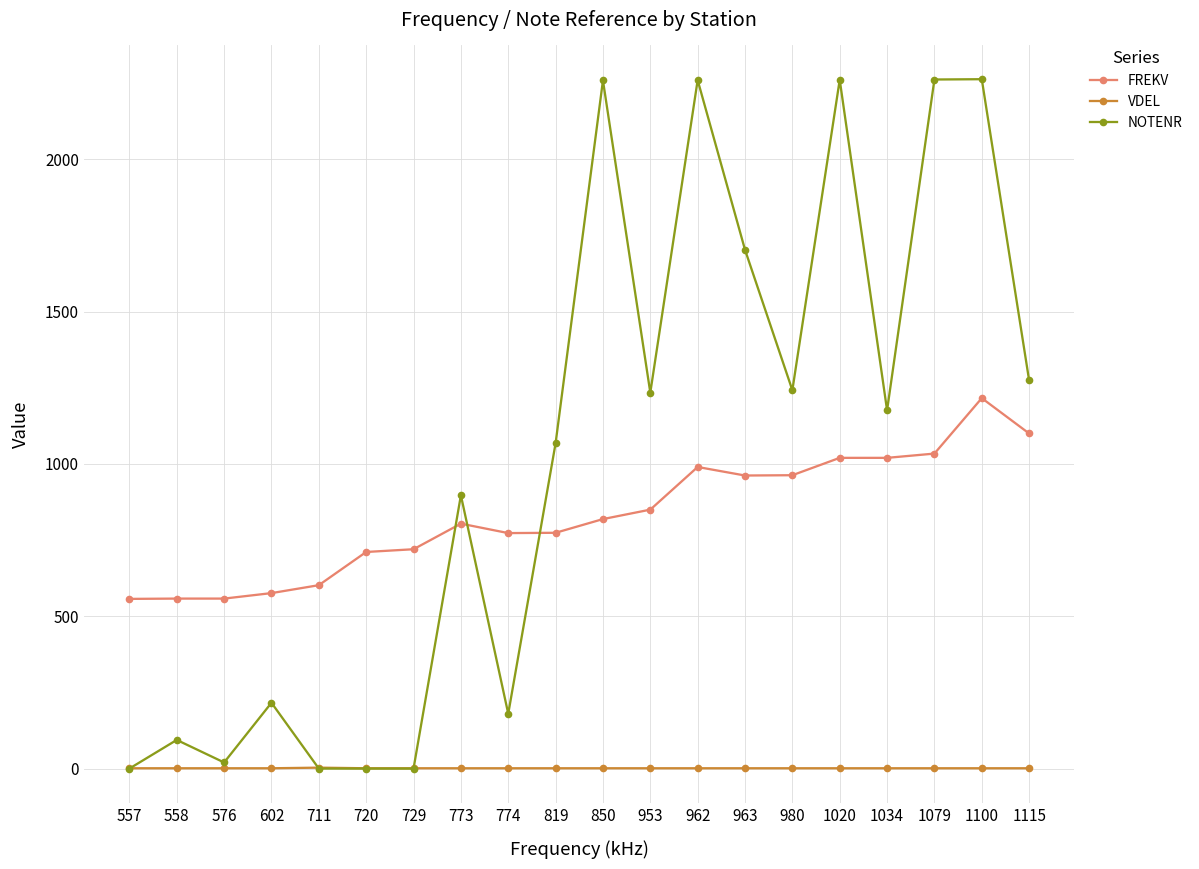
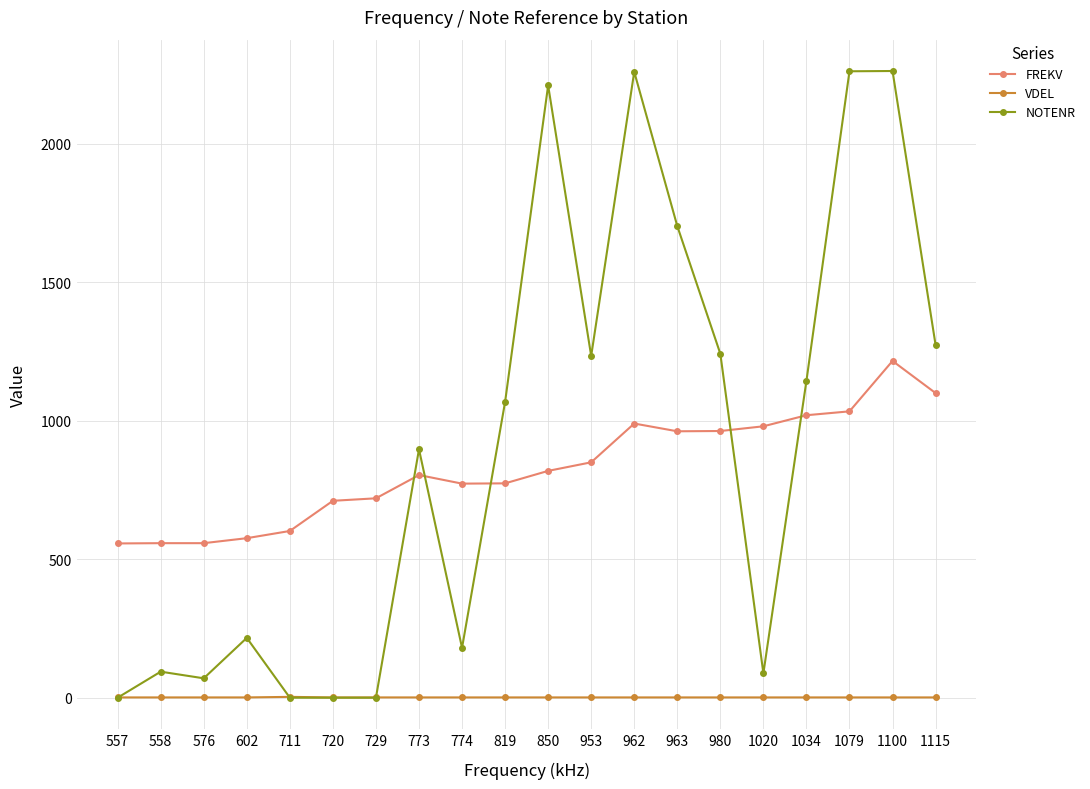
  {
    "FREKV": {
      "557": 560,
      "558": 560,
      "576": 560,
      "602": 580,
      "711": 600,
      "720": 710,
      "729": 720,
      "773": 800,
      "774": 770,
      "819": 770,
      "850": 820,
      "953": 850,
      "962": 990,
      "963": 960,
      "980": 960,
-     "1020": 1020,
+     "1020": 980,
      "1034": 1020,
      "1079": 1030,
      "1100": 1220,
      "1115": 1100
    },
    "VDEL": {
      "558": 0,
      "576": 0,
      "602": 0,
      "773": 0,
      "774": 0,
      "819": 0,
      "850": 0,
      "953": 0,
      "962": 0,
      "963": 0,
      "980": 0,
      "1020": 0,
      "1034": 0,
      "1079": 0,
      "1100": 0,
      "1115": 0
    },
    "NOTENR": {
      "558": 90,
-     "576": 20,
+     "576": 70,
      "602": 220,
      "773": 900,
      "774": 180,
      "819": 1070,
-     "850": 2260,
+     "850": 2210,
      "953": 1230,
      "962": 2260,
      "963": 1700,
      "980": 1240,
-     "1020": 2260,
-     "1034": 1180,
+     "1020": 90,
+     "1034": 1140,
      "1079": 2260,
      "1100": 2260,
      "1115": 1270
    }
  }
